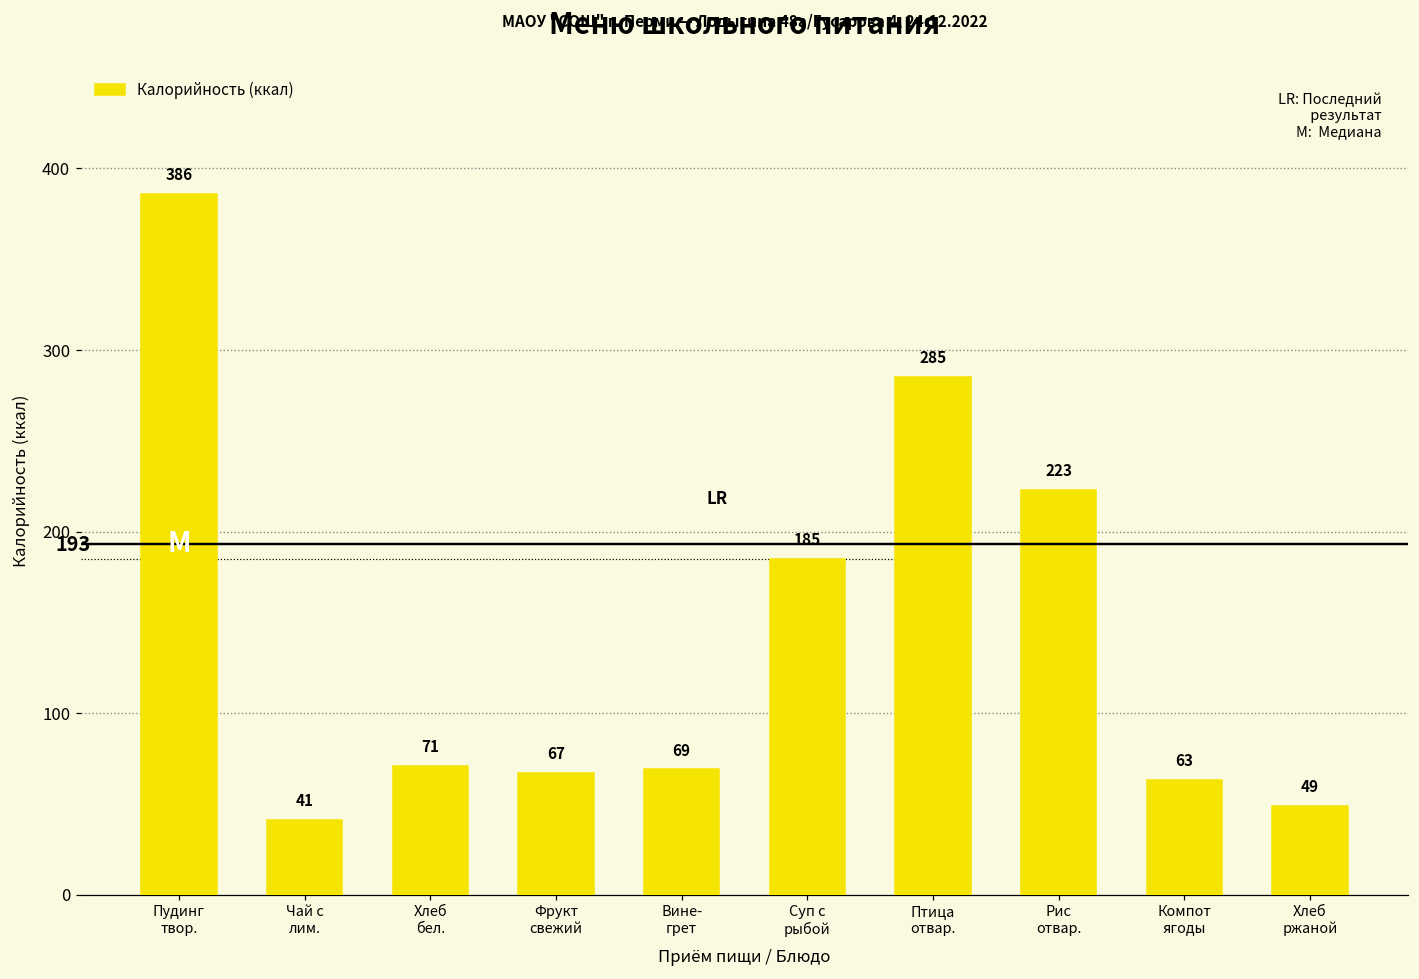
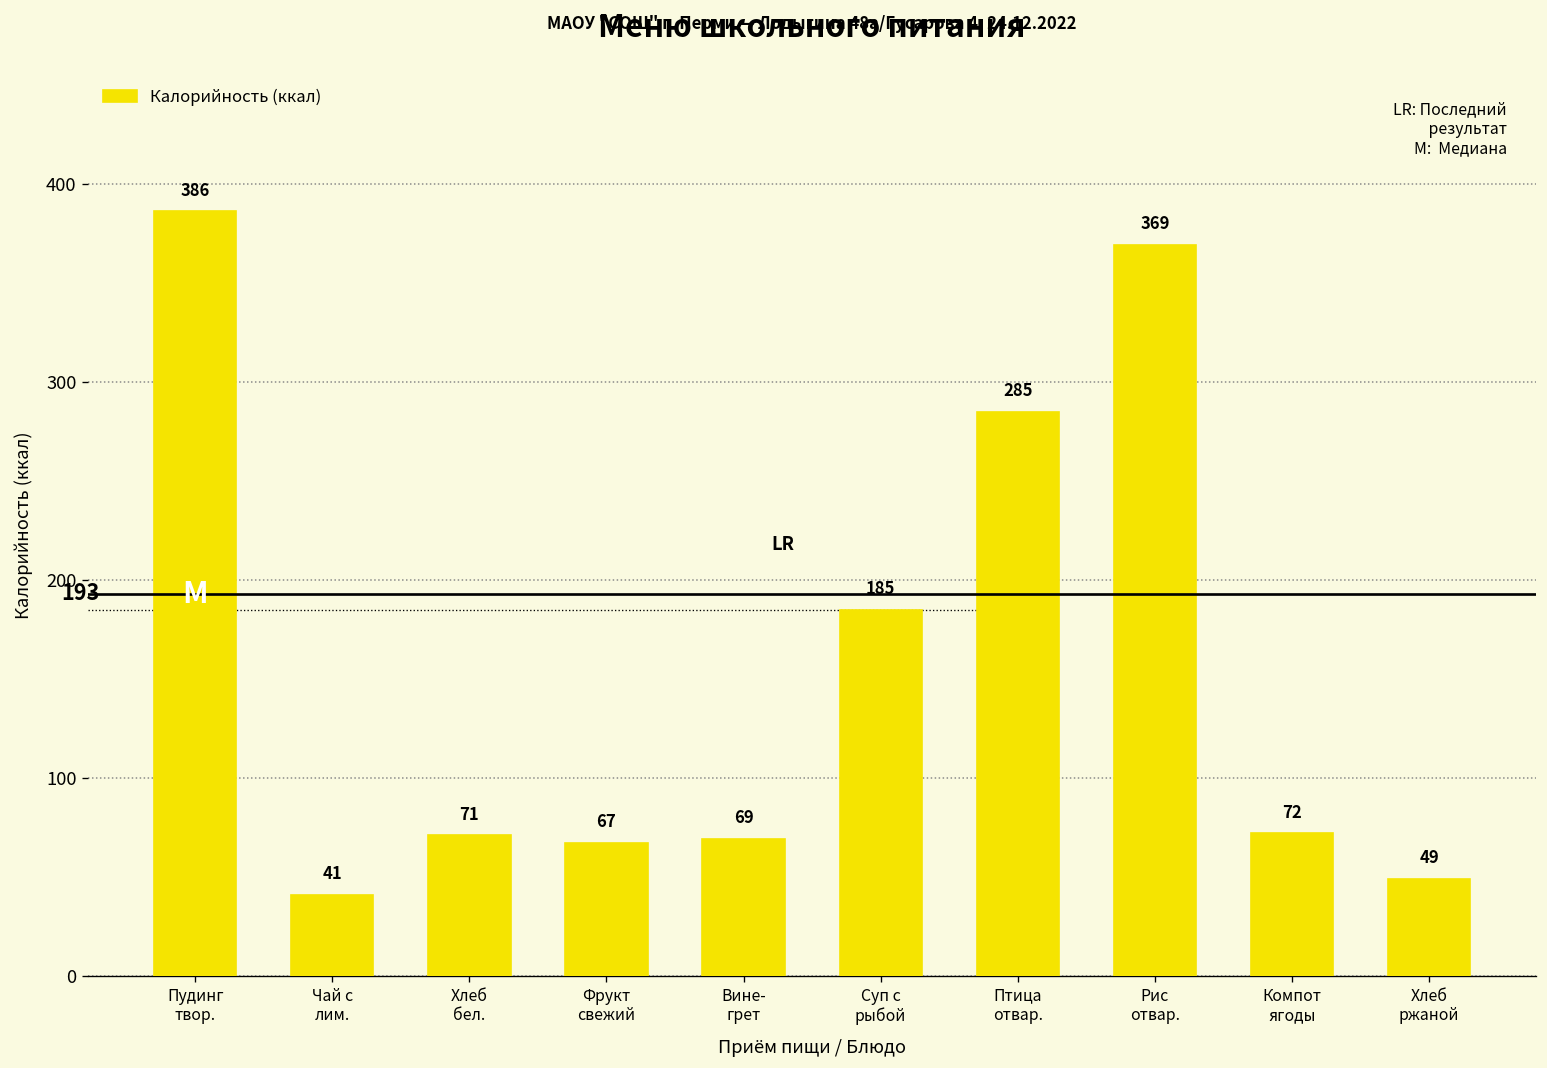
  {
    "Пудинг твор.": 386,
    "Чай с лим.": 41,
    "Хлеб бел.": 71,
    "Фрукт свежий": 67,
    "Вине- грет": 69,
    "Суп с рыбой": 185,
    "Птица отвар.": 285,
-   "Рис отвар.": 223,
-   "Компот ягоды": 63,
+   "Рис отвар.": 369,
+   "Компот ягоды": 72,
    "Хлеб ржаной": 49
  }
